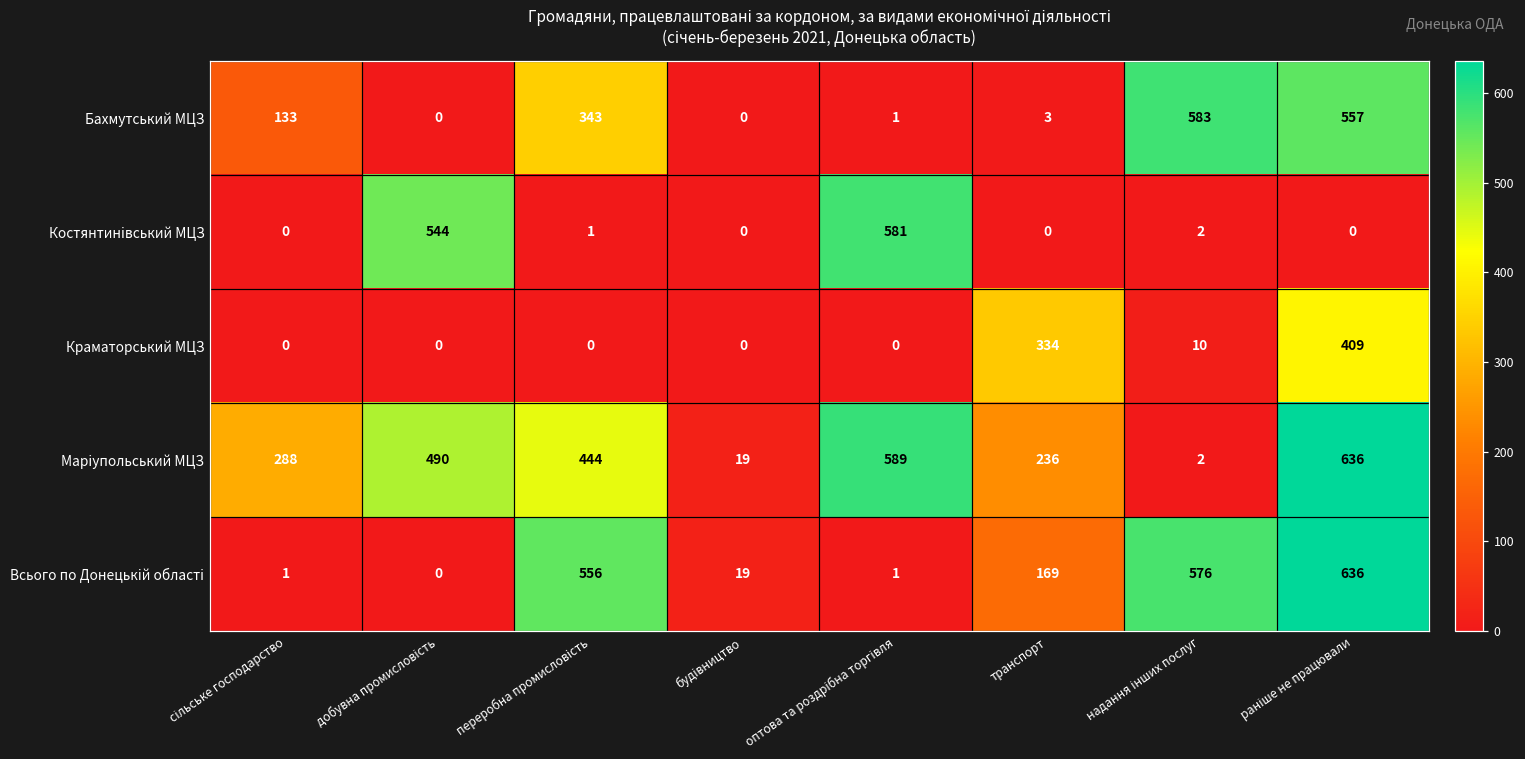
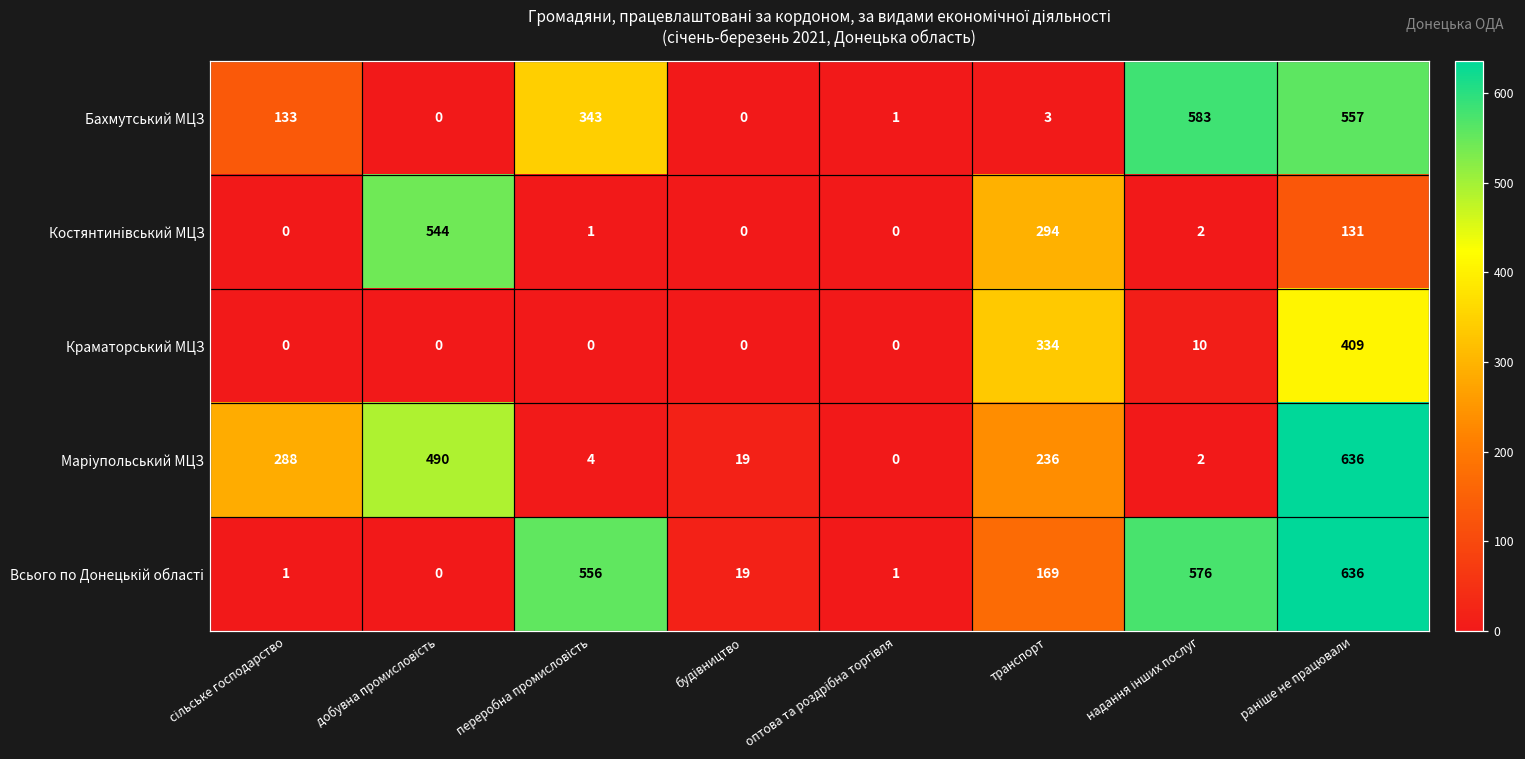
  {
    "Бахмутський МЦЗ": {
      "сільське господарство": 133,
      "добувна промисловість": 0,
      "переробна промисловість": 343,
      "будівництво": 0,
      "оптова та роздрібна торгівля": 1,
      "транспорт": 3,
      "надання інших послуг": 583,
      "раніше не працювали": 557
    },
    "Костянтинівський МЦЗ": {
      "сільське господарство": 0,
      "добувна промисловість": 544,
      "переробна промисловість": 1,
      "будівництво": 0,
-     "оптова та роздрібна торгівля": 581,
-     "транспорт": 0,
+     "оптова та роздрібна торгівля": 0,
+     "транспорт": 294,
      "надання інших послуг": 2,
-     "раніше не працювали": 0
+     "раніше не працювали": 131
    },
    "Краматорський МЦЗ": {
      "сільське господарство": 0,
      "добувна промисловість": 0,
      "переробна промисловість": 0,
      "будівництво": 0,
      "оптова та роздрібна торгівля": 0,
      "транспорт": 334,
      "надання інших послуг": 10,
      "раніше не працювали": 409
    },
    "Маріупольський МЦЗ": {
      "сільське господарство": 288,
      "добувна промисловість": 490,
-     "переробна промисловість": 444,
+     "переробна промисловість": 4,
      "будівництво": 19,
-     "оптова та роздрібна торгівля": 589,
+     "оптова та роздрібна торгівля": 0,
      "транспорт": 236,
      "надання інших послуг": 2,
      "раніше не працювали": 636
    },
    "Всього по Донецькій області": {
      "сільське господарство": 1,
      "добувна промисловість": 0,
      "переробна промисловість": 556,
      "будівництво": 19,
      "оптова та роздрібна торгівля": 1,
      "транспорт": 169,
      "надання інших послуг": 576,
      "раніше не працювали": 636
    }
  }
